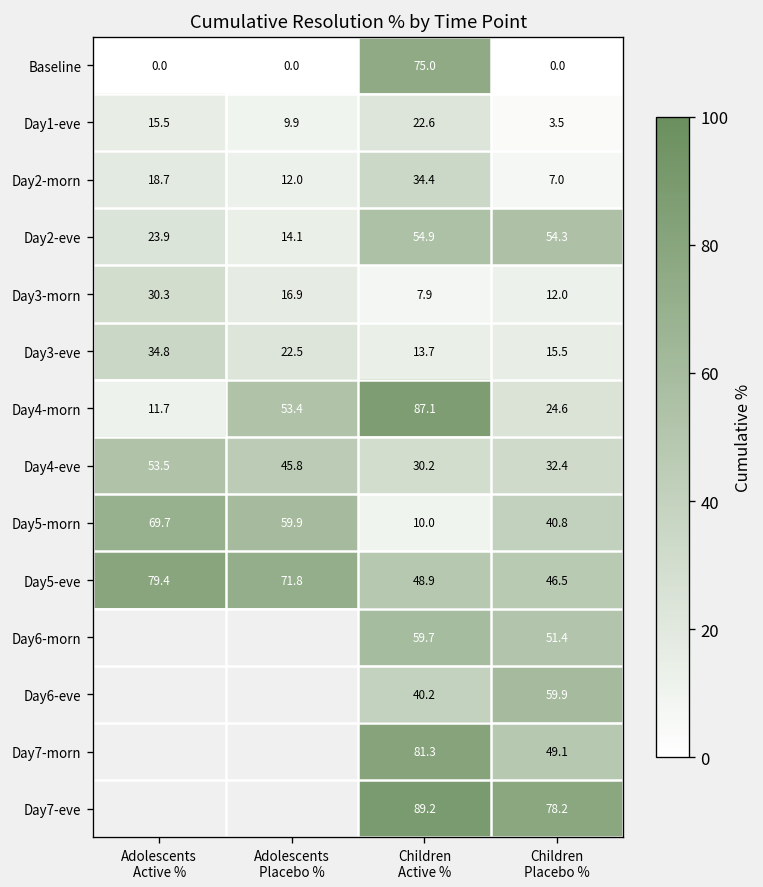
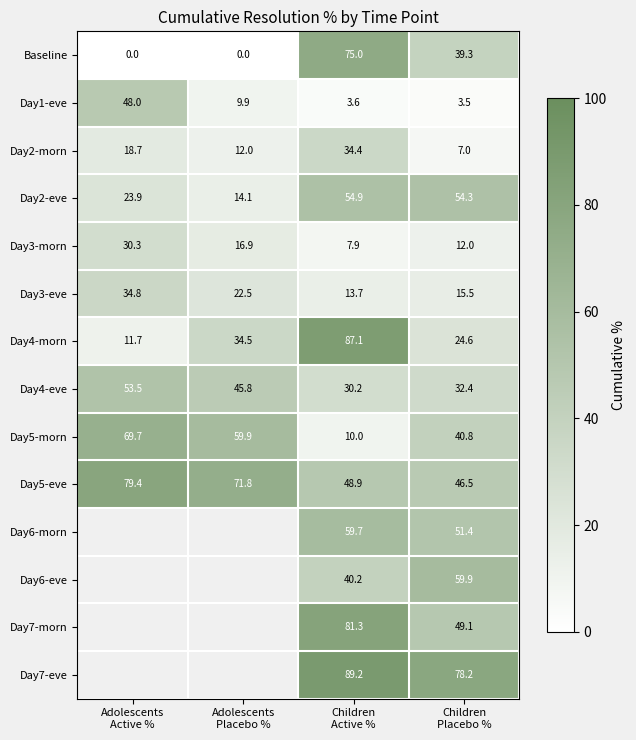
  {
    "Baseline": {
      "Adolescents Active %": 0.0,
      "Adolescents Placebo %": 0.0,
      "Children Active %": 75.0,
-     "Children Placebo %": 0.0
+     "Children Placebo %": 39.3
    },
    "Day1-eve": {
-     "Adolescents Active %": 15.5,
+     "Adolescents Active %": 48.0,
      "Adolescents Placebo %": 9.9,
-     "Children Active %": 22.6,
+     "Children Active %": 3.6,
      "Children Placebo %": 3.5
    },
    "Day2-morn": {
      "Adolescents Active %": 18.7,
      "Adolescents Placebo %": 12.0,
      "Children Active %": 34.4,
      "Children Placebo %": 7.0
    },
    "Day2-eve": {
      "Adolescents Active %": 23.9,
      "Adolescents Placebo %": 14.1,
      "Children Active %": 54.9,
      "Children Placebo %": 54.3
    },
    "Day3-morn": {
      "Adolescents Active %": 30.3,
      "Adolescents Placebo %": 16.9,
      "Children Active %": 7.9,
      "Children Placebo %": 12.0
    },
    "Day3-eve": {
      "Adolescents Active %": 34.8,
      "Adolescents Placebo %": 22.5,
      "Children Active %": 13.7,
      "Children Placebo %": 15.5
    },
    "Day4-morn": {
      "Adolescents Active %": 11.7,
-     "Adolescents Placebo %": 53.4,
+     "Adolescents Placebo %": 34.5,
      "Children Active %": 87.1,
      "Children Placebo %": 24.6
    },
    "Day4-eve": {
      "Adolescents Active %": 53.5,
      "Adolescents Placebo %": 45.8,
      "Children Active %": 30.2,
      "Children Placebo %": 32.4
    },
    "Day5-morn": {
      "Adolescents Active %": 69.7,
      "Adolescents Placebo %": 59.9,
      "Children Active %": 10.0,
      "Children Placebo %": 40.8
    },
    "Day5-eve": {
      "Adolescents Active %": 79.4,
      "Adolescents Placebo %": 71.8,
      "Children Active %": 48.9,
      "Children Placebo %": 46.5
    },
    "Day6-morn": {
      "Children Active %": 59.7,
      "Children Placebo %": 51.4
    },
    "Day6-eve": {
      "Children Active %": 40.2,
      "Children Placebo %": 59.9
    },
    "Day7-morn": {
      "Children Active %": 81.3,
      "Children Placebo %": 49.1
    },
    "Day7-eve": {
      "Children Active %": 89.2,
      "Children Placebo %": 78.2
    }
  }
